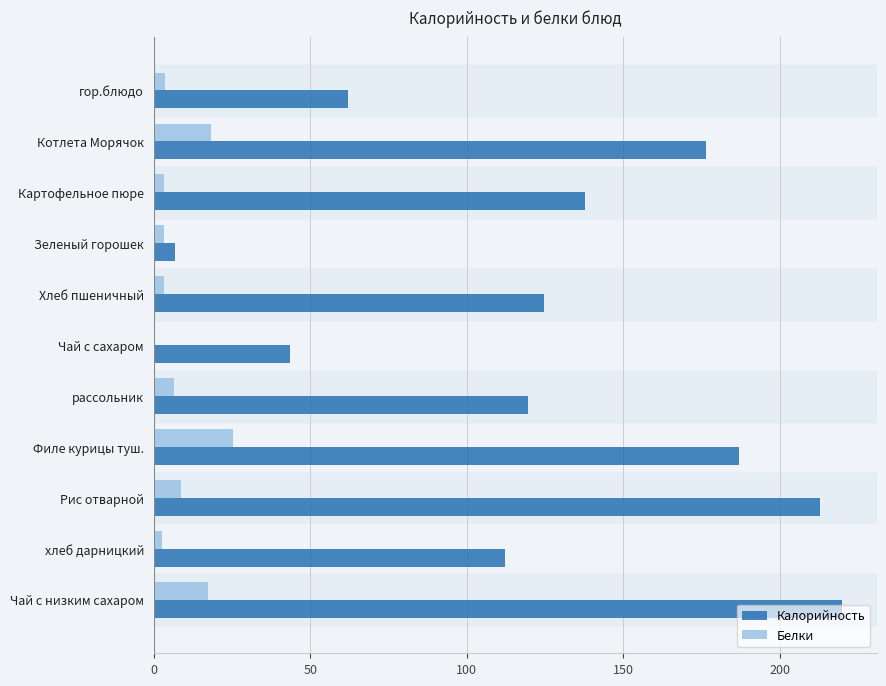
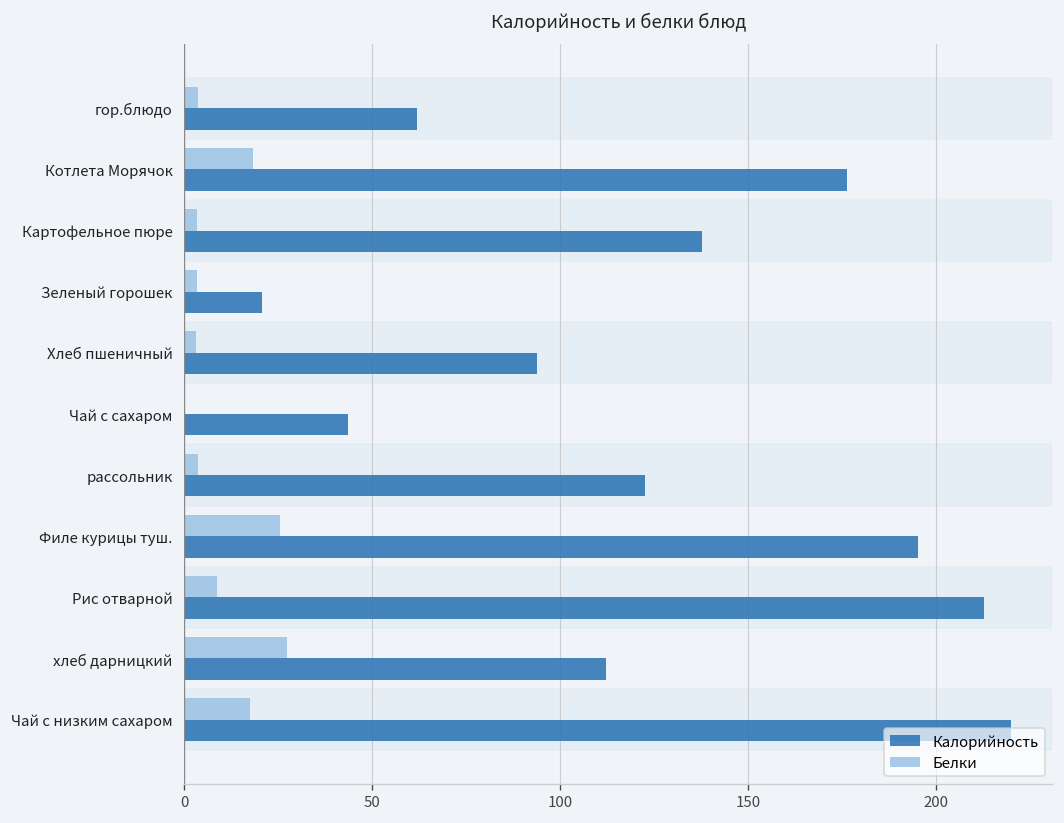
  {
    "Калорийность": {
      "гор.блюдо": 62,
      "Котлета Морячок": 176,
      "Картофельное пюре": 138,
-     "Зеленый горошек": 7,
-     "Хлеб пшеничный": 125,
+     "Зеленый горошек": 21,
+     "Хлеб пшеничный": 94,
      "Чай с сахаром": 43,
-     "рассольник": 119,
-     "Филе курицы туш.": 187,
+     "рассольник": 123,
+     "Филе курицы туш.": 195,
      "Рис отварной": 213,
      "хлеб дарницкий": 112
    },
    "Белки": {
      "гор.блюдо": 3,
      "Котлета Морячок": 18,
      "Картофельное пюре": 3,
      "Зеленый горошек": 3,
      "Хлеб пшеничный": 3,
-     "рассольник": 6,
+     "рассольник": 4,
      "Филе курицы туш.": 25,
      "Рис отварной": 9,
-     "хлеб дарницкий": 3,
+     "хлеб дарницкий": 27,
      "Чай с низким сахаром": 17
    }
  }
